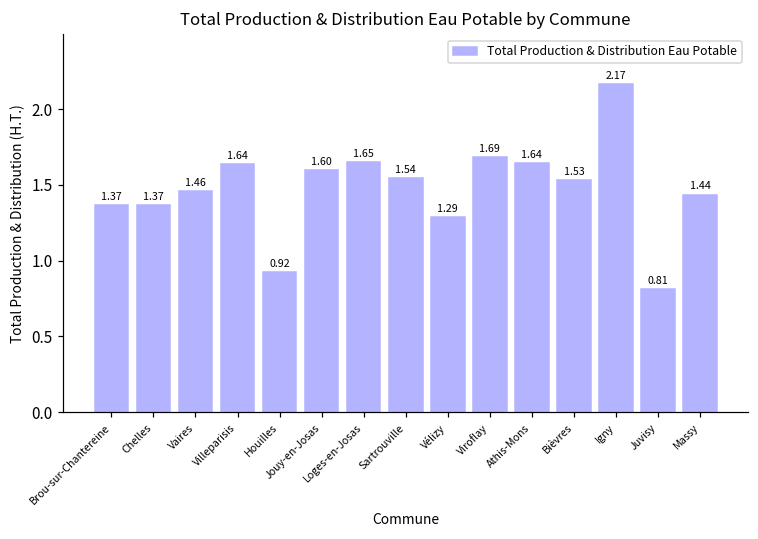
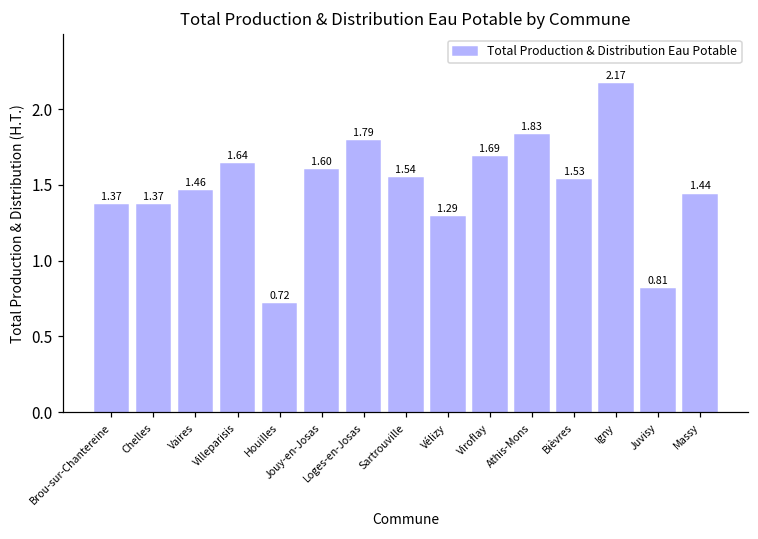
  {
    "Brou-sur-Chantereine": 1.37,
    "Chelles": 1.37,
    "Vaires": 1.46,
    "Villeparisis": 1.64,
-   "Houilles": 0.92,
+   "Houilles": 0.72,
    "Jouy-en-Josas": 1.60,
-   "Loges-en-Josas": 1.65,
+   "Loges-en-Josas": 1.79,
    "Sartrouville": 1.54,
    "Vélizy": 1.29,
    "Viroflay": 1.69,
-   "Athis-Mons": 1.64,
+   "Athis-Mons": 1.83,
    "Bièvres": 1.53,
    "Igny": 2.17,
    "Juvisy": 0.81,
    "Massy": 1.44
  }
